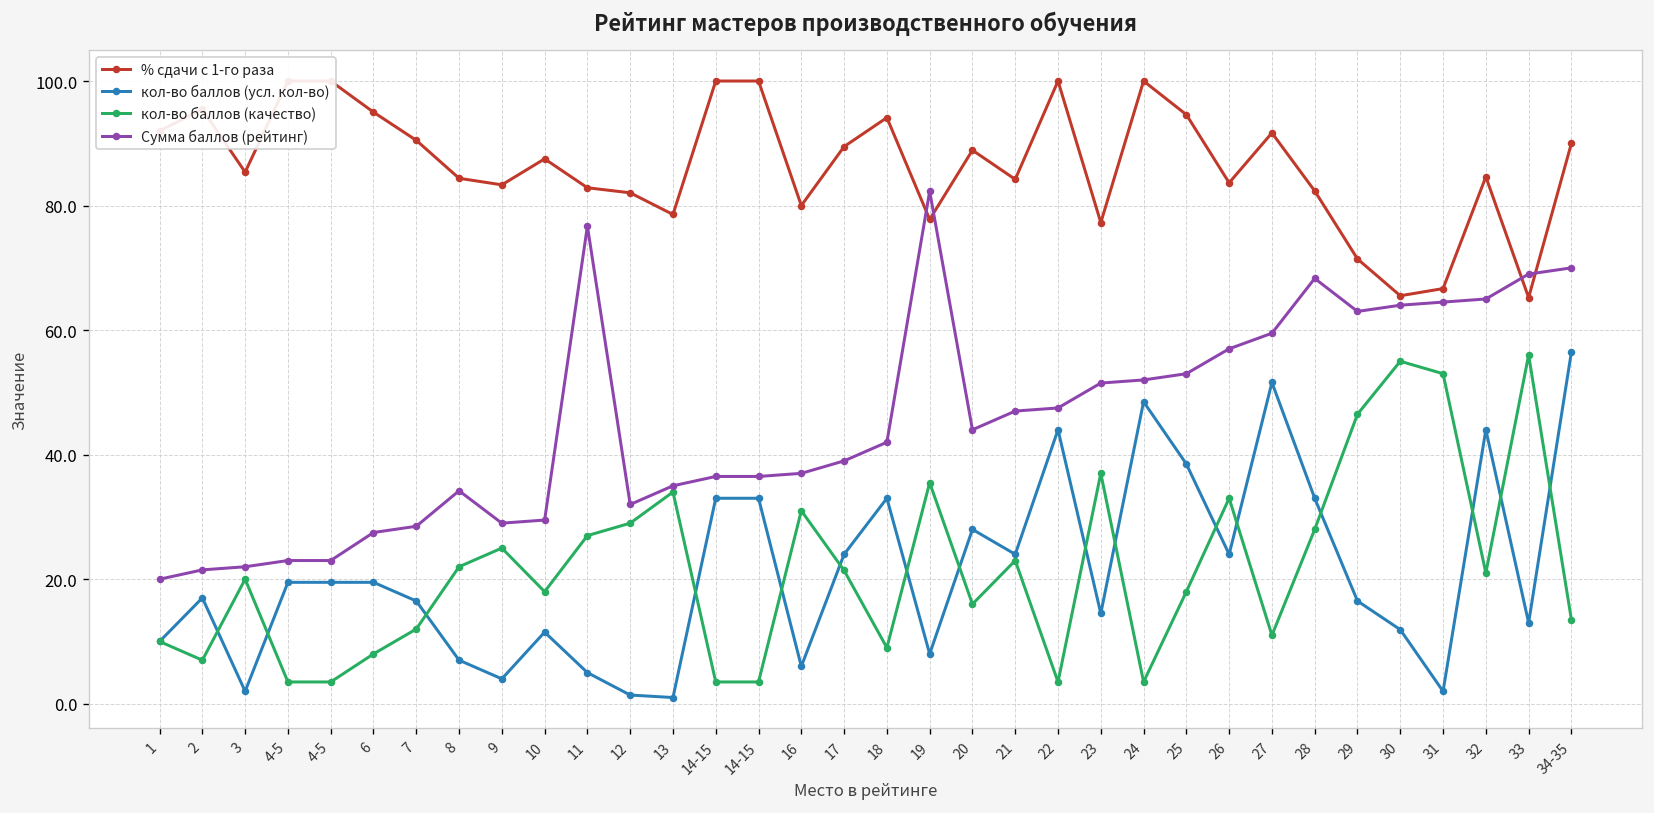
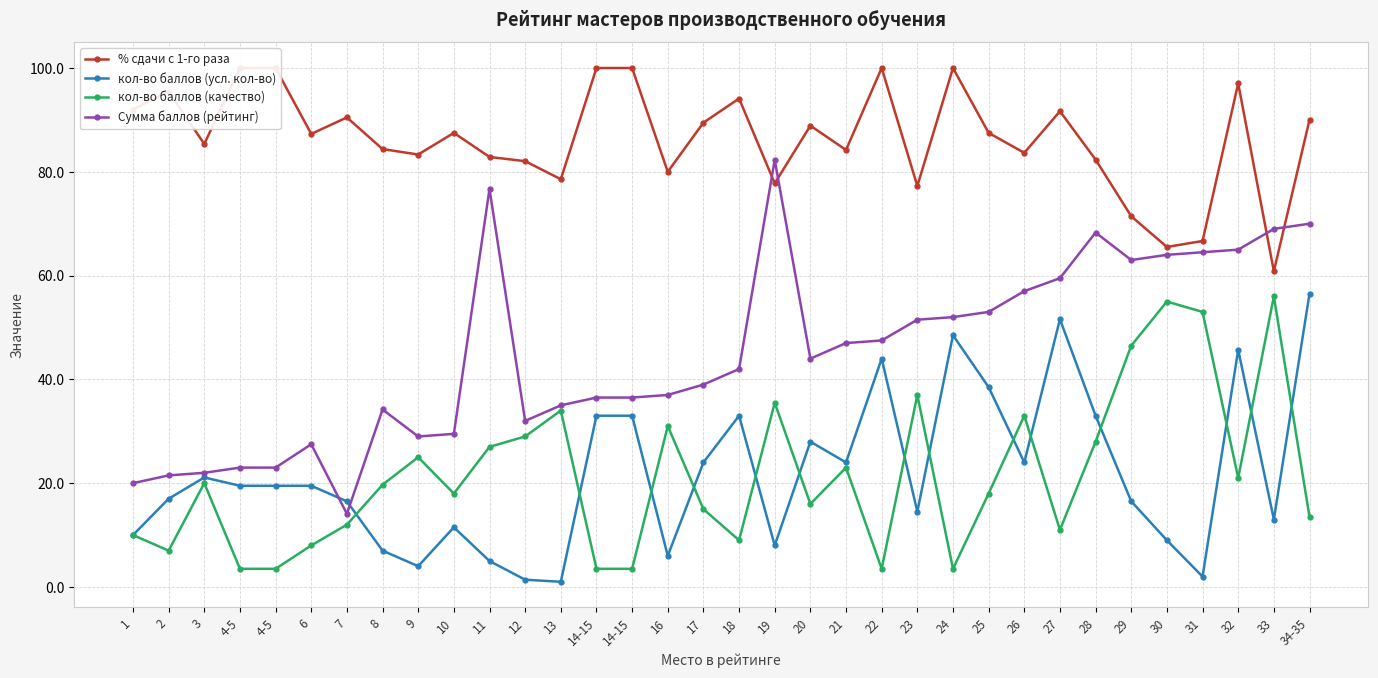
  {
    "% сдачи с 1-го раза": {
      "3": 85,
-     "6": 95,
+     "6": 87,
      "7": 90,
      "8": 84,
      "9": 83,
      "10": 88,
      "11": 83,
      "12": 82,
      "13": 79,
      "16": 80,
      "17": 89,
      "18": 94,
      "19": 78,
      "20": 89,
      "21": 84,
      "22": 100,
      "23": 77,
      "24": 100,
-     "25": 95,
+     "25": 88,
      "26": 84,
      "27": 92,
      "28": 82,
      "29": 71,
      "30": 66,
      "31": 67,
-     "32": 85,
-     "33": 65,
+     "32": 97,
+     "33": 61,
      "34-35": 90
    },
    "кол-во баллов (усл. кол-во)": {
      "2": 17,
-     "3": 2,
+     "3": 21,
      "6": 20,
      "7": 17,
      "8": 7,
      "9": 4,
      "10": 12,
      "11": 5,
      "12": 1,
      "13": 1,
      "16": 6,
      "17": 24,
      "18": 33,
      "19": 8,
      "20": 28,
      "21": 24,
      "22": 44,
      "23": 15,
      "24": 49,
      "25": 39,
      "26": 24,
      "27": 52,
      "28": 33,
      "29": 17,
-     "30": 12,
+     "30": 9,
      "31": 2,
-     "32": 44,
+     "32": 46,
      "33": 13,
      "34-35": 57
    },
    "кол-во баллов (качество)": {
      "2": 7,
      "3": 20,
      "6": 8,
      "7": 12,
-     "8": 22,
+     "8": 20,
      "9": 25,
      "10": 18,
      "11": 27,
      "12": 29,
      "13": 34,
      "16": 31,
-     "17": 21,
+     "17": 15,
      "18": 9,
      "19": 36,
      "20": 16,
      "21": 23,
      "22": 4,
      "23": 37,
      "24": 4,
      "25": 18,
      "26": 33,
      "27": 11,
      "28": 28,
      "29": 47,
      "30": 55,
      "31": 53,
      "32": 21,
      "33": 56,
      "34-35": 14
    },
    "Сумма баллов (рейтинг)": {
      "1": 20,
      "2": 22,
      "3": 22,
      "6": 28,
-     "7": 29,
+     "7": 14,
      "8": 34,
      "9": 29,
      "10": 30,
      "11": 77,
      "12": 32,
      "13": 35,
      "16": 37,
      "17": 39,
      "18": 42,
      "19": 82,
      "20": 44,
      "21": 47,
      "22": 48,
      "23": 52,
      "24": 52,
      "25": 53,
      "26": 57,
      "27": 60,
      "28": 68,
      "29": 63,
      "30": 64,
      "31": 65,
      "32": 65,
      "33": 69,
      "34-35": 70
    }
  }
